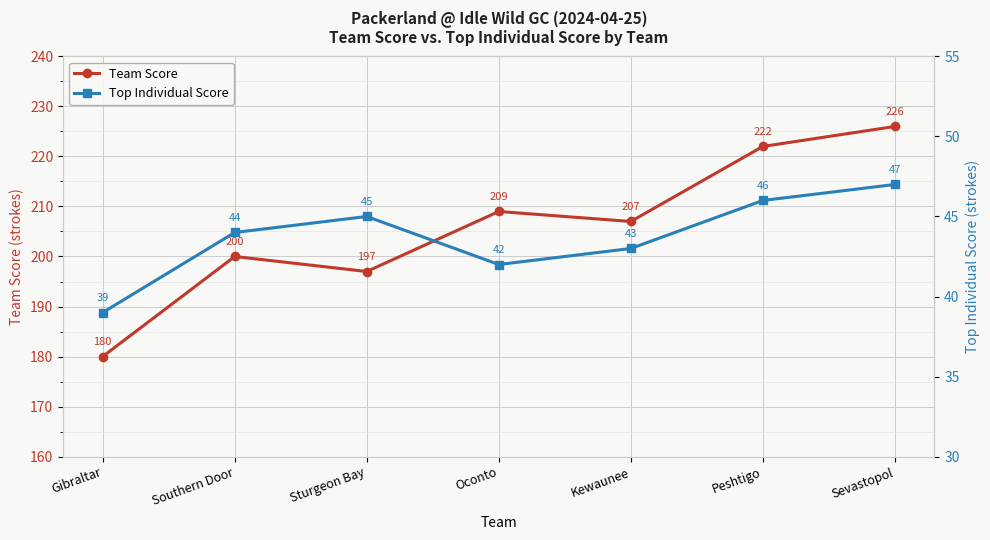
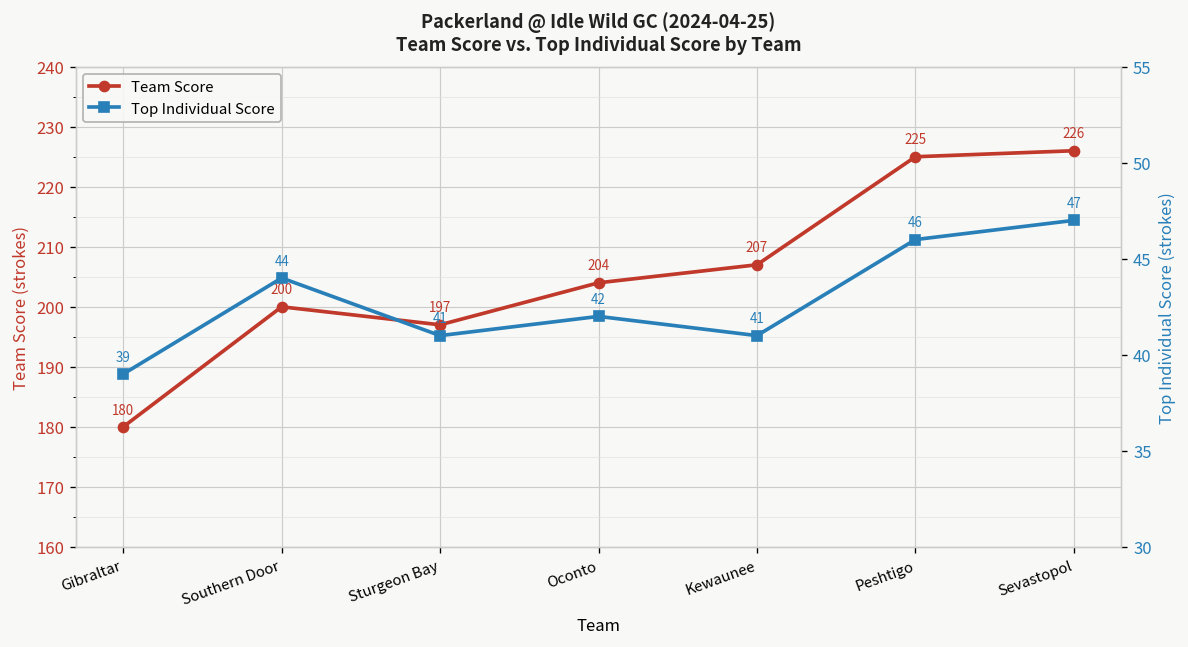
  {
    "Team Score": {
      "Gibraltar": 180,
      "Southern Door": 200,
      "Sturgeon Bay": 197,
-     "Oconto": 209,
+     "Oconto": 204,
      "Kewaunee": 207,
-     "Peshtigo": 222,
+     "Peshtigo": 225,
      "Sevastopol": 226
    },
    "Top Individual Score": {
      "Gibraltar": 39,
      "Southern Door": 44,
-     "Sturgeon Bay": 45,
+     "Sturgeon Bay": 41,
      "Oconto": 42,
-     "Kewaunee": 43,
+     "Kewaunee": 41,
      "Peshtigo": 46,
      "Sevastopol": 47
    }
  }
